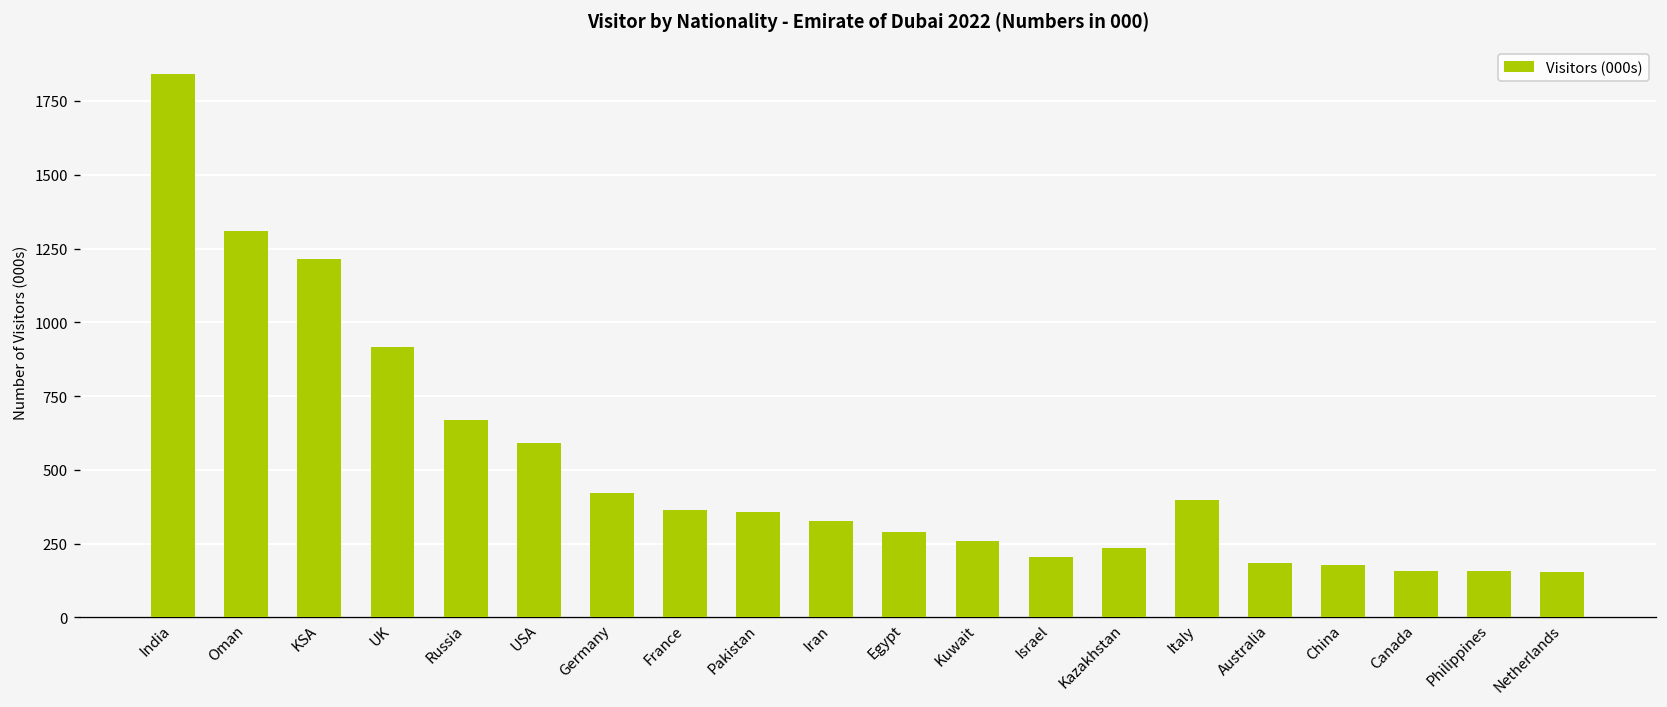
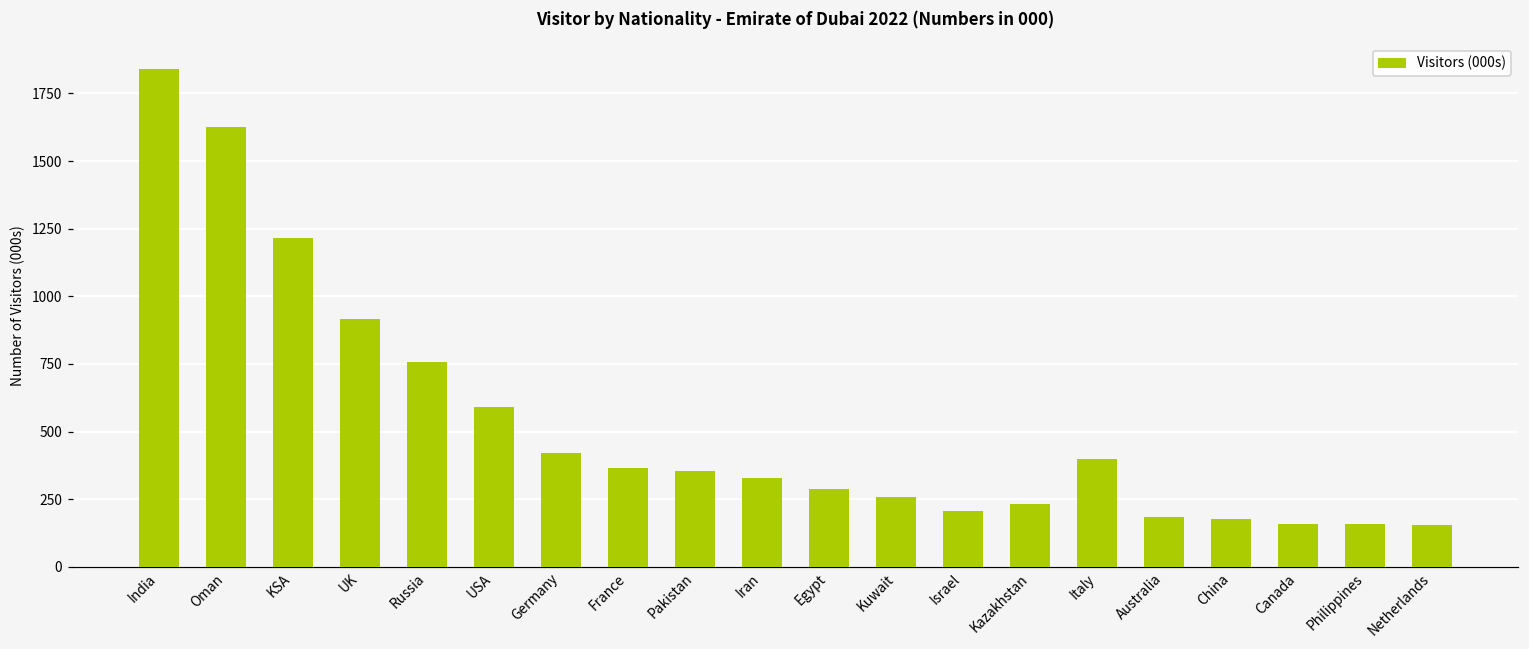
  {
    "India": 1840,
-   "Oman": 1310,
+   "Oman": 1630,
    "KSA": 1220,
    "UK": 920,
-   "Russia": 670,
+   "Russia": 760,
    "USA": 590,
    "Germany": 420,
    "France": 360,
    "Pakistan": 360,
    "Iran": 330,
    "Egypt": 290,
    "Kuwait": 260,
    "Israel": 210,
    "Kazakhstan": 230,
    "Italy": 400,
    "Australia": 180,
    "China": 180,
    "Canada": 160,
    "Philippines": 160,
    "Netherlands": 160
  }
